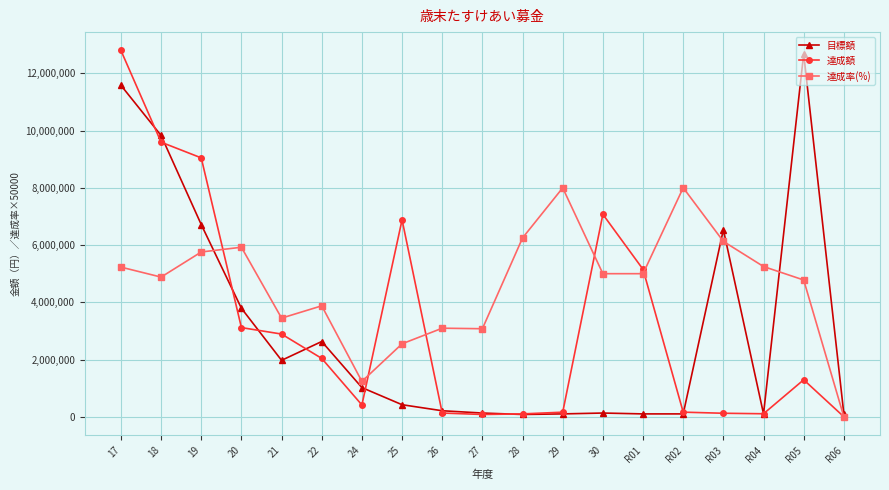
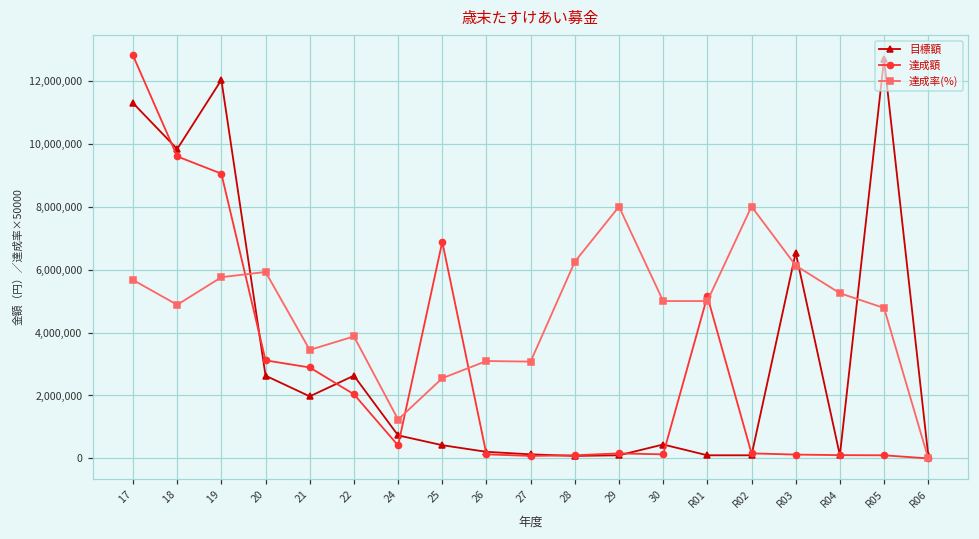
  {
    "目標額": {
-     "17": "11,600,000",
+     "17": "11,300,000",
      "18": "9,800,000",
-     "19": "6,700,000",
-     "20": "3,800,000",
+     "19": "12,000,000",
+     "20": "2,600,000",
      "21": "2,000,000",
      "22": "2,600,000",
-     "24": "1,000,000",
+     "24": "700,000",
      "25": "400,000",
-     "30": "100,000",
+     "30": "400,000",
      "R01": "100,000",
      "R03": "6,500,000",
      "R06": "100,000"
    },
    "達成額": {
      "17": "12,800,000",
      "18": "9,600,000",
      "19": "9,000,000",
      "20": "3,100,000",
      "21": "2,900,000",
      "22": "2,000,000",
      "24": "400,000",
      "25": "6,900,000",
-     "30": "7,100,000",
+     "30": "100,000",
      "R01": "5,200,000",
      "R03": "100,000",
-     "R05": "1,300,000"
+     "R05": "100,000"
    },
    "達成率(%)": {
-     "17": "5,200,000",
+     "17": "5,700,000",
      "18": "4,900,000",
      "19": "5,800,000",
      "20": "5,900,000",
      "21": "3,400,000",
      "22": "3,900,000",
      "24": "1,200,000",
      "25": "2,500,000",
      "26": "3,100,000",
      "27": "3,100,000",
      "28": "6,300,000",
      "29": "8,000,000",
      "30": "5,000,000",
      "R01": "5,000,000",
      "R02": "8,000,000",
      "R03": "6,100,000",
      "R04": "5,300,000",
      "R05": "4,800,000"
    }
  }
